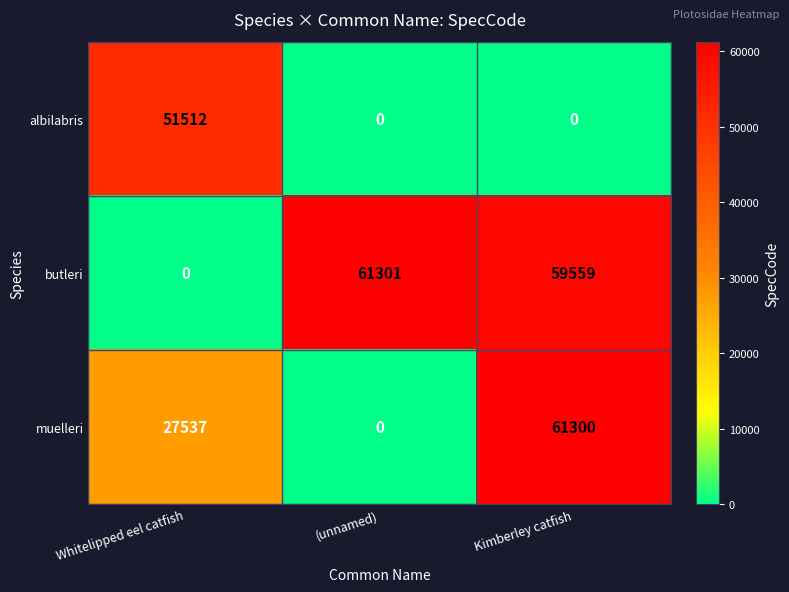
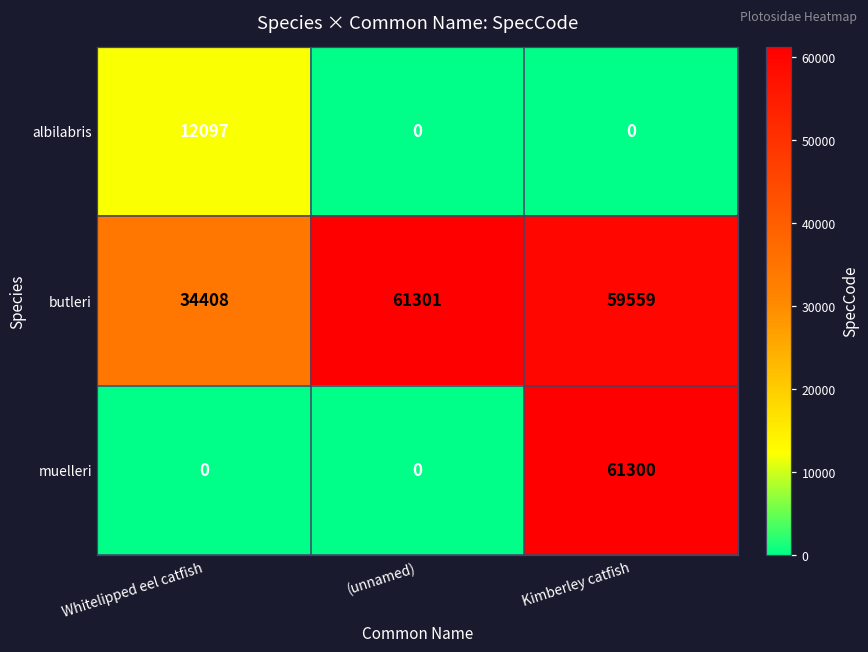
  {
    "albilabris": {
-     "Whitelipped eel catfish": 51512,
+     "Whitelipped eel catfish": 12097,
      "(unnamed)": 0,
      "Kimberley catfish": 0
    },
    "butleri": {
-     "Whitelipped eel catfish": 0,
+     "Whitelipped eel catfish": 34408,
      "(unnamed)": 61301,
      "Kimberley catfish": 59559
    },
    "muelleri": {
-     "Whitelipped eel catfish": 27537,
+     "Whitelipped eel catfish": 0,
      "(unnamed)": 0,
      "Kimberley catfish": 61300
    }
  }
